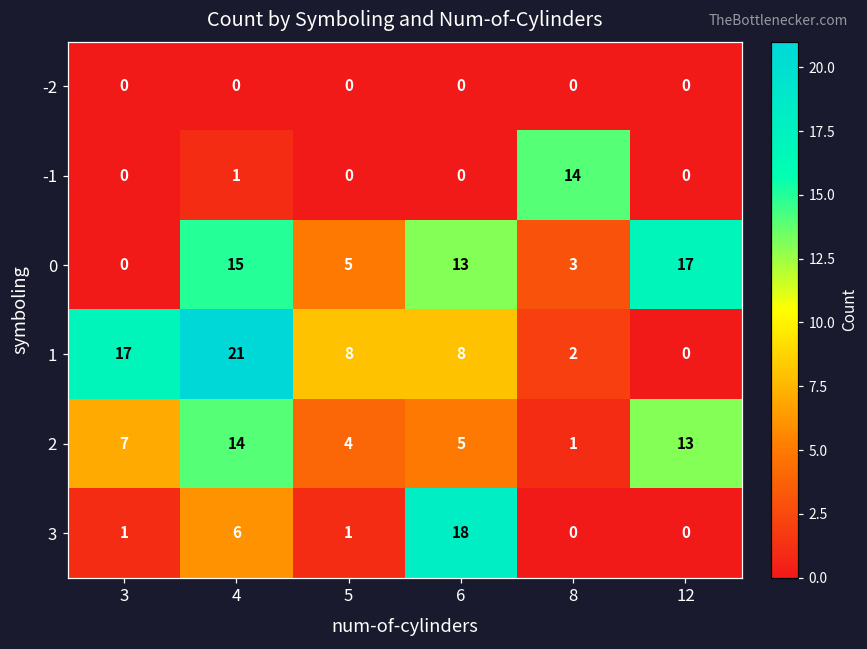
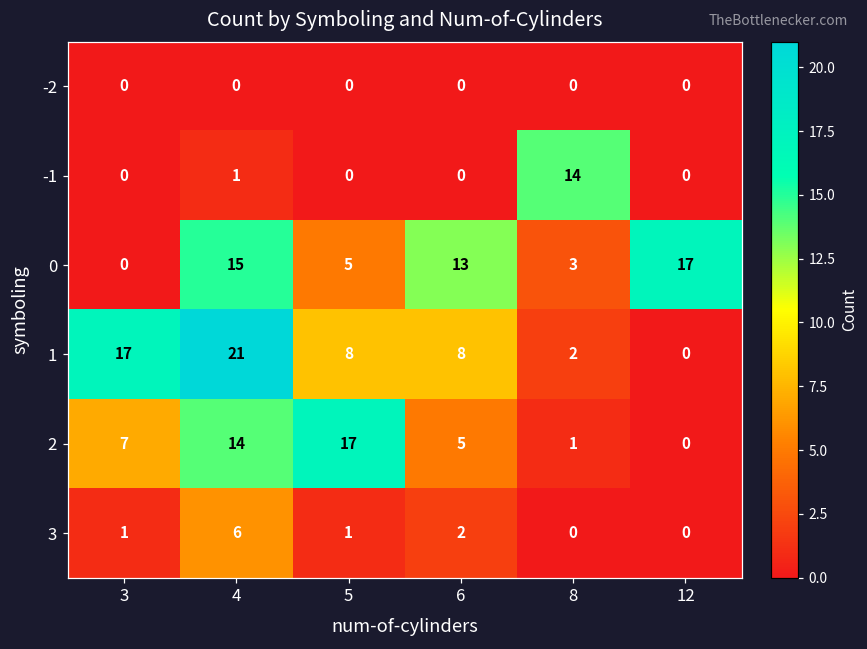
  {
    "-2": {
      "3": 0,
      "4": 0,
      "5": 0,
      "6": 0,
      "8": 0,
      "12": 0
    },
    "-1": {
      "3": 0,
      "4": 1,
      "5": 0,
      "6": 0,
      "8": 14,
      "12": 0
    },
    "0": {
      "3": 0,
      "4": 15,
      "5": 5,
      "6": 13,
      "8": 3,
      "12": 17
    },
    "1": {
      "3": 17,
      "4": 21,
      "5": 8,
      "6": 8,
      "8": 2,
      "12": 0
    },
    "2": {
      "3": 7,
      "4": 14,
-     "5": 4,
+     "5": 17,
      "6": 5,
      "8": 1,
-     "12": 13
+     "12": 0
    },
    "3": {
      "3": 1,
      "4": 6,
      "5": 1,
-     "6": 18,
+     "6": 2,
      "8": 0,
      "12": 0
    }
  }
